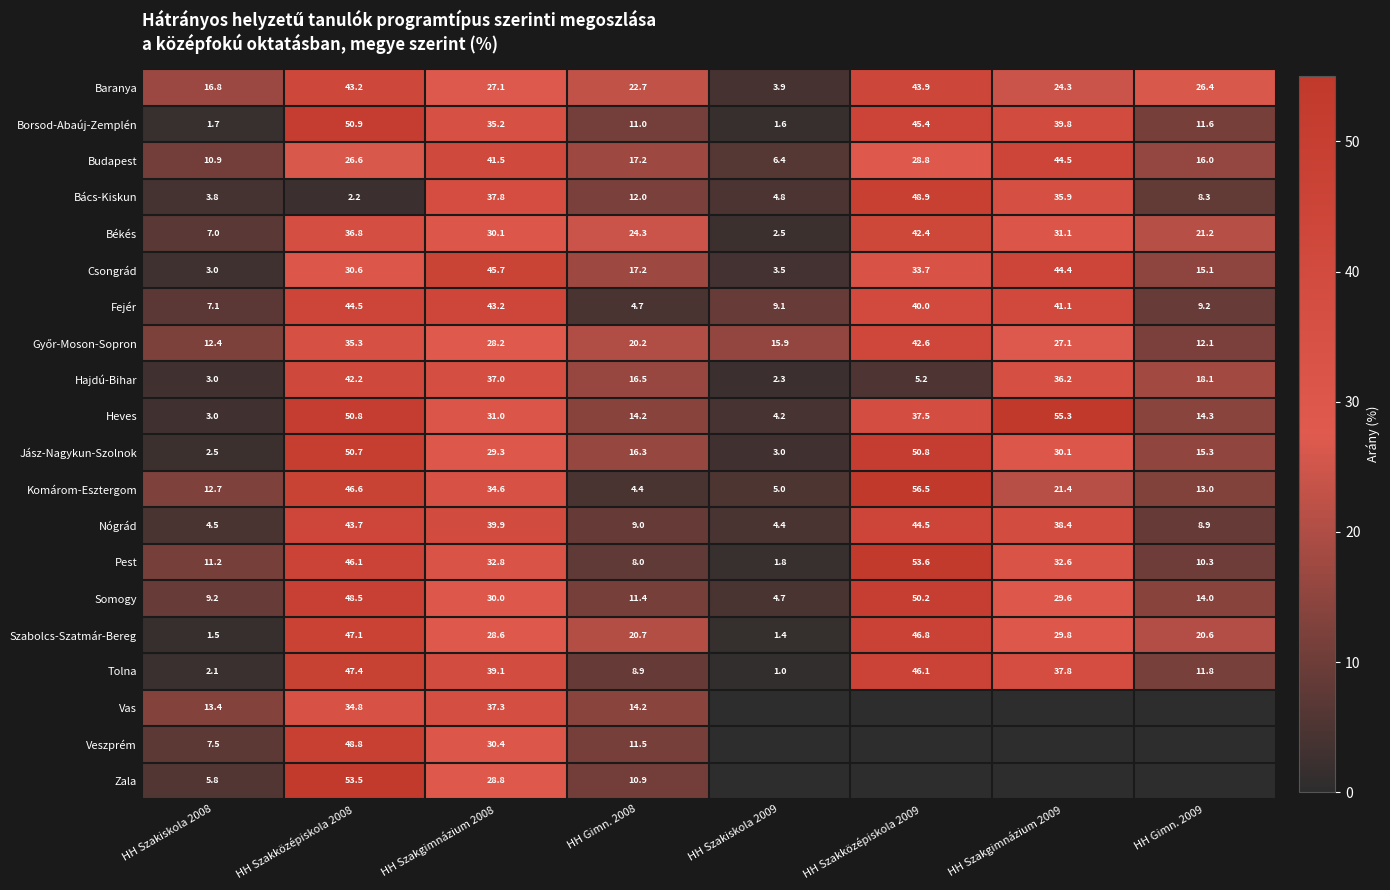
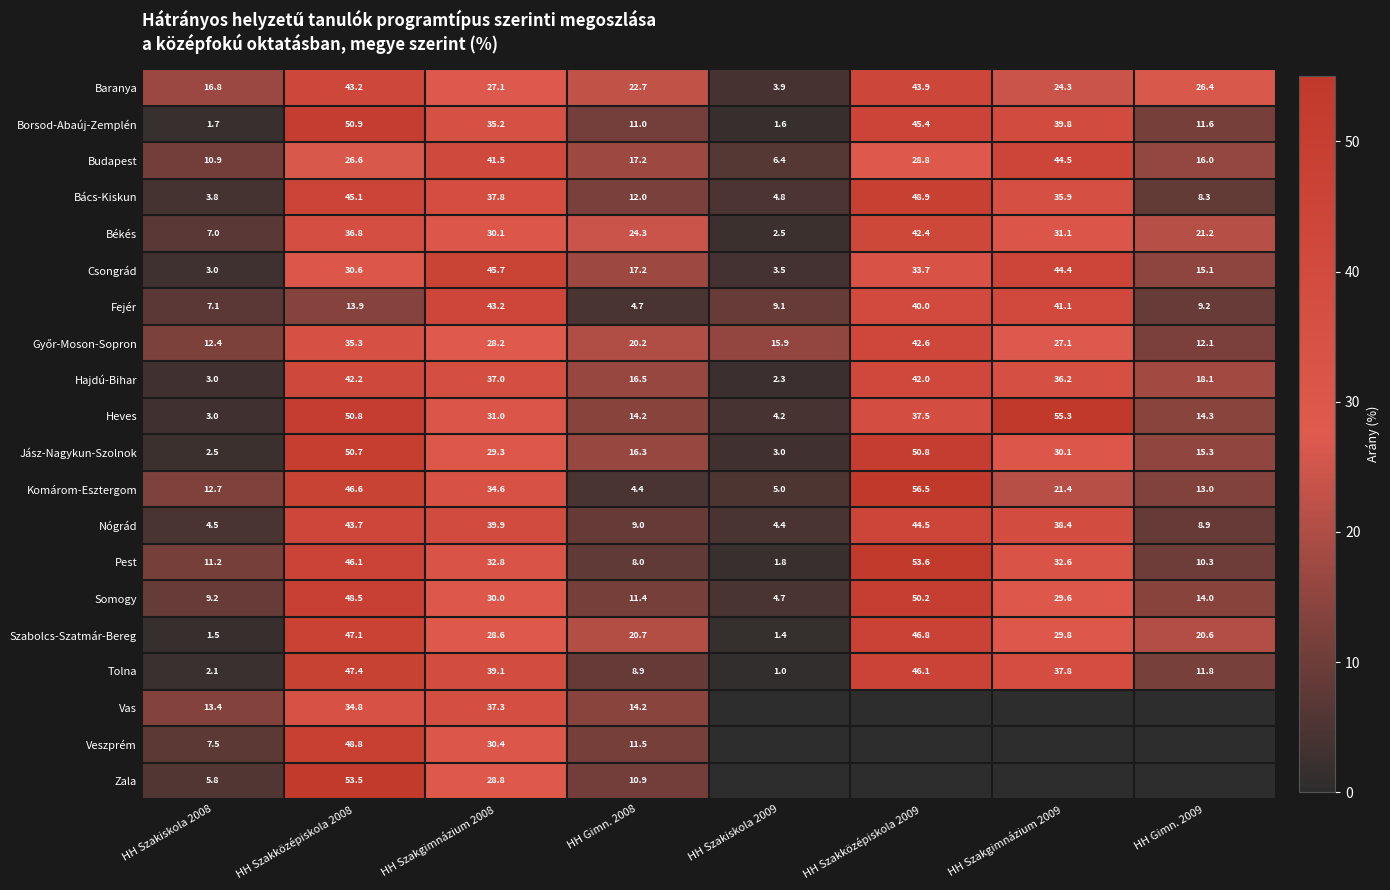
  {
    "Baranya": {
      "HH Szakiskola 2008": 16.8,
      "HH Szakközépiskola 2008": 43.2,
      "HH Szakgimnázium 2008": 27.1,
      "HH Gimn. 2008": 22.7,
      "HH Szakiskola 2009": 3.9,
      "HH Szakközépiskola 2009": 43.9,
      "HH Szakgimnázium 2009": 24.3,
      "HH Gimn. 2009": 26.4
    },
    "Borsod-Abaúj-Zemplén": {
      "HH Szakiskola 2008": 1.7,
      "HH Szakközépiskola 2008": 50.9,
      "HH Szakgimnázium 2008": 35.2,
      "HH Gimn. 2008": 11.0,
      "HH Szakiskola 2009": 1.6,
      "HH Szakközépiskola 2009": 45.4,
      "HH Szakgimnázium 2009": 39.8,
      "HH Gimn. 2009": 11.6
    },
    "Budapest": {
      "HH Szakiskola 2008": 10.9,
      "HH Szakközépiskola 2008": 26.6,
      "HH Szakgimnázium 2008": 41.5,
      "HH Gimn. 2008": 17.2,
      "HH Szakiskola 2009": 6.4,
      "HH Szakközépiskola 2009": 28.8,
      "HH Szakgimnázium 2009": 44.5,
      "HH Gimn. 2009": 16.0
    },
    "Bács-Kiskun": {
      "HH Szakiskola 2008": 3.8,
-     "HH Szakközépiskola 2008": 2.2,
+     "HH Szakközépiskola 2008": 45.1,
      "HH Szakgimnázium 2008": 37.8,
      "HH Gimn. 2008": 12.0,
      "HH Szakiskola 2009": 4.8,
      "HH Szakközépiskola 2009": 48.9,
      "HH Szakgimnázium 2009": 35.9,
      "HH Gimn. 2009": 8.3
    },
    "Békés": {
      "HH Szakiskola 2008": 7.0,
      "HH Szakközépiskola 2008": 36.8,
      "HH Szakgimnázium 2008": 30.1,
      "HH Gimn. 2008": 24.3,
      "HH Szakiskola 2009": 2.5,
      "HH Szakközépiskola 2009": 42.4,
      "HH Szakgimnázium 2009": 31.1,
      "HH Gimn. 2009": 21.2
    },
    "Csongrád": {
      "HH Szakiskola 2008": 3.0,
      "HH Szakközépiskola 2008": 30.6,
      "HH Szakgimnázium 2008": 45.7,
      "HH Gimn. 2008": 17.2,
      "HH Szakiskola 2009": 3.5,
      "HH Szakközépiskola 2009": 33.7,
      "HH Szakgimnázium 2009": 44.4,
      "HH Gimn. 2009": 15.1
    },
    "Fejér": {
      "HH Szakiskola 2008": 7.1,
-     "HH Szakközépiskola 2008": 44.5,
+     "HH Szakközépiskola 2008": 13.9,
      "HH Szakgimnázium 2008": 43.2,
      "HH Gimn. 2008": 4.7,
      "HH Szakiskola 2009": 9.1,
      "HH Szakközépiskola 2009": 40.0,
      "HH Szakgimnázium 2009": 41.1,
      "HH Gimn. 2009": 9.2
    },
    "Győr-Moson-Sopron": {
      "HH Szakiskola 2008": 12.4,
      "HH Szakközépiskola 2008": 35.3,
      "HH Szakgimnázium 2008": 28.2,
      "HH Gimn. 2008": 20.2,
      "HH Szakiskola 2009": 15.9,
      "HH Szakközépiskola 2009": 42.6,
      "HH Szakgimnázium 2009": 27.1,
      "HH Gimn. 2009": 12.1
    },
    "Hajdú-Bihar": {
      "HH Szakiskola 2008": 3.0,
      "HH Szakközépiskola 2008": 42.2,
      "HH Szakgimnázium 2008": 37.0,
      "HH Gimn. 2008": 16.5,
      "HH Szakiskola 2009": 2.3,
-     "HH Szakközépiskola 2009": 5.2,
+     "HH Szakközépiskola 2009": 42.0,
      "HH Szakgimnázium 2009": 36.2,
      "HH Gimn. 2009": 18.1
    },
    "Heves": {
      "HH Szakiskola 2008": 3.0,
      "HH Szakközépiskola 2008": 50.8,
      "HH Szakgimnázium 2008": 31.0,
      "HH Gimn. 2008": 14.2,
      "HH Szakiskola 2009": 4.2,
      "HH Szakközépiskola 2009": 37.5,
      "HH Szakgimnázium 2009": 55.3,
      "HH Gimn. 2009": 14.3
    },
    "Jász-Nagykun-Szolnok": {
      "HH Szakiskola 2008": 2.5,
      "HH Szakközépiskola 2008": 50.7,
      "HH Szakgimnázium 2008": 29.3,
      "HH Gimn. 2008": 16.3,
      "HH Szakiskola 2009": 3.0,
      "HH Szakközépiskola 2009": 50.8,
      "HH Szakgimnázium 2009": 30.1,
      "HH Gimn. 2009": 15.3
    },
    "Komárom-Esztergom": {
      "HH Szakiskola 2008": 12.7,
      "HH Szakközépiskola 2008": 46.6,
      "HH Szakgimnázium 2008": 34.6,
      "HH Gimn. 2008": 4.4,
      "HH Szakiskola 2009": 5.0,
      "HH Szakközépiskola 2009": 56.5,
      "HH Szakgimnázium 2009": 21.4,
      "HH Gimn. 2009": 13.0
    },
    "Nógrád": {
      "HH Szakiskola 2008": 4.5,
      "HH Szakközépiskola 2008": 43.7,
      "HH Szakgimnázium 2008": 39.9,
      "HH Gimn. 2008": 9.0,
      "HH Szakiskola 2009": 4.4,
      "HH Szakközépiskola 2009": 44.5,
      "HH Szakgimnázium 2009": 38.4,
      "HH Gimn. 2009": 8.9
    },
    "Pest": {
      "HH Szakiskola 2008": 11.2,
      "HH Szakközépiskola 2008": 46.1,
      "HH Szakgimnázium 2008": 32.8,
      "HH Gimn. 2008": 8.0,
      "HH Szakiskola 2009": 1.8,
      "HH Szakközépiskola 2009": 53.6,
      "HH Szakgimnázium 2009": 32.6,
      "HH Gimn. 2009": 10.3
    },
    "Somogy": {
      "HH Szakiskola 2008": 9.2,
      "HH Szakközépiskola 2008": 48.5,
      "HH Szakgimnázium 2008": 30.0,
      "HH Gimn. 2008": 11.4,
      "HH Szakiskola 2009": 4.7,
      "HH Szakközépiskola 2009": 50.2,
      "HH Szakgimnázium 2009": 29.6,
      "HH Gimn. 2009": 14.0
    },
    "Szabolcs-Szatmár-Bereg": {
      "HH Szakiskola 2008": 1.5,
      "HH Szakközépiskola 2008": 47.1,
      "HH Szakgimnázium 2008": 28.6,
      "HH Gimn. 2008": 20.7,
      "HH Szakiskola 2009": 1.4,
      "HH Szakközépiskola 2009": 46.8,
      "HH Szakgimnázium 2009": 29.8,
      "HH Gimn. 2009": 20.6
    },
    "Tolna": {
      "HH Szakiskola 2008": 2.1,
      "HH Szakközépiskola 2008": 47.4,
      "HH Szakgimnázium 2008": 39.1,
      "HH Gimn. 2008": 8.9,
      "HH Szakiskola 2009": 1.0,
      "HH Szakközépiskola 2009": 46.1,
      "HH Szakgimnázium 2009": 37.8,
      "HH Gimn. 2009": 11.8
    },
    "Vas": {
      "HH Szakiskola 2008": 13.4,
      "HH Szakközépiskola 2008": 34.8,
      "HH Szakgimnázium 2008": 37.3,
      "HH Gimn. 2008": 14.2
    },
    "Veszprém": {
      "HH Szakiskola 2008": 7.5,
      "HH Szakközépiskola 2008": 48.8,
      "HH Szakgimnázium 2008": 30.4,
      "HH Gimn. 2008": 11.5
    },
    "Zala": {
      "HH Szakiskola 2008": 5.8,
      "HH Szakközépiskola 2008": 53.5,
      "HH Szakgimnázium 2008": 28.8,
      "HH Gimn. 2008": 10.9
    }
  }
